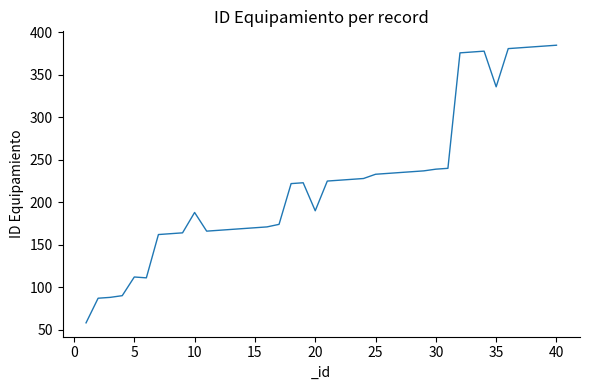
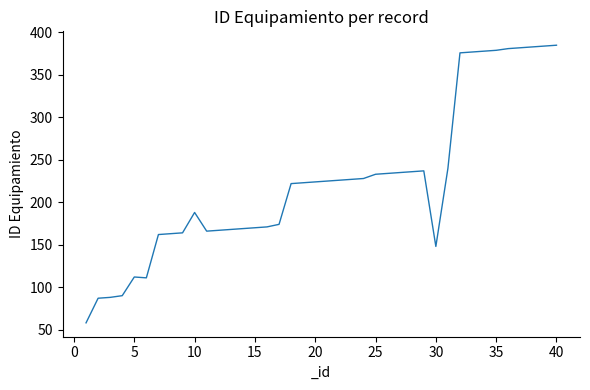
  {
    "5": 110,
    "10": 190,
    "15": 170,
-   "20": 190,
+   "20": 220,
    "25": 230,
-   "30": 240,
-   "35": 340,
+   "30": 150,
+   "35": 380,
    "40": 390
  }
